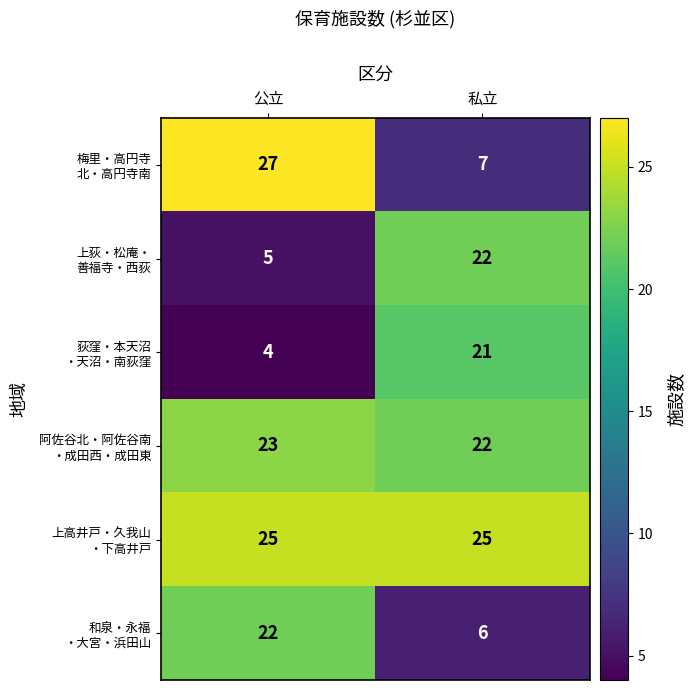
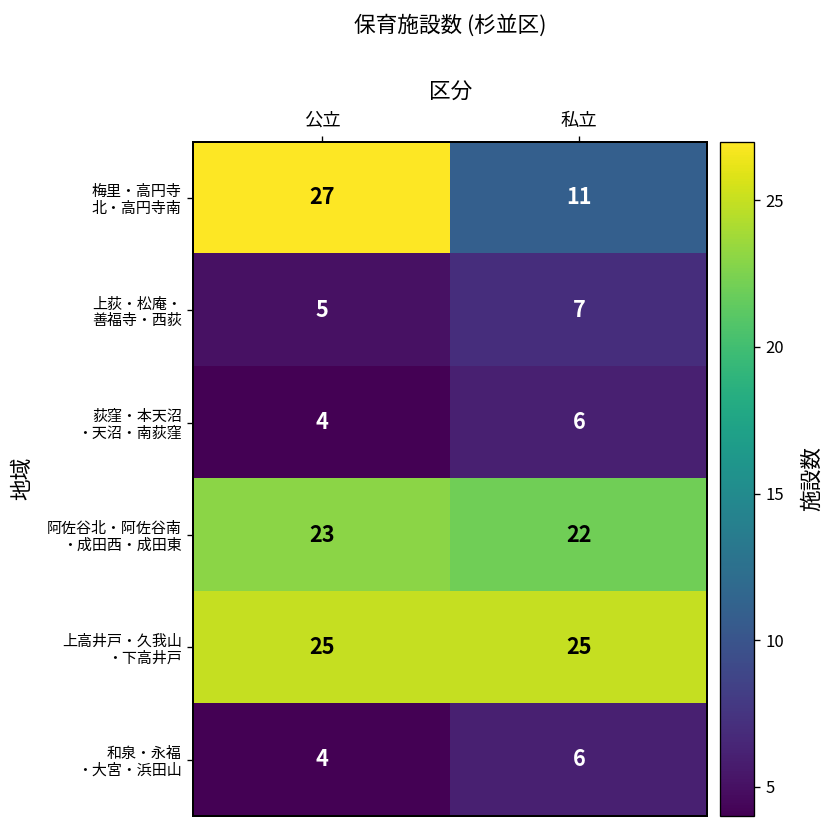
  {
    "梅里・高円寺 北・高円寺南": {
      "公立": 27,
-     "私立": 7
+     "私立": 11
    },
    "上荻・松庵・ 善福寺・西荻": {
      "公立": 5,
-     "私立": 22
+     "私立": 7
    },
    "荻窪・本天沼 ・天沼・南荻窪": {
      "公立": 4,
-     "私立": 21
+     "私立": 6
    },
    "阿佐谷北・阿佐谷南 ・成田西・成田東": {
      "公立": 23,
      "私立": 22
    },
    "上高井戸・久我山 ・下高井戸": {
      "公立": 25,
      "私立": 25
    },
    "和泉・永福 ・大宮・浜田山": {
-     "公立": 22,
+     "公立": 4,
      "私立": 6
    }
  }
